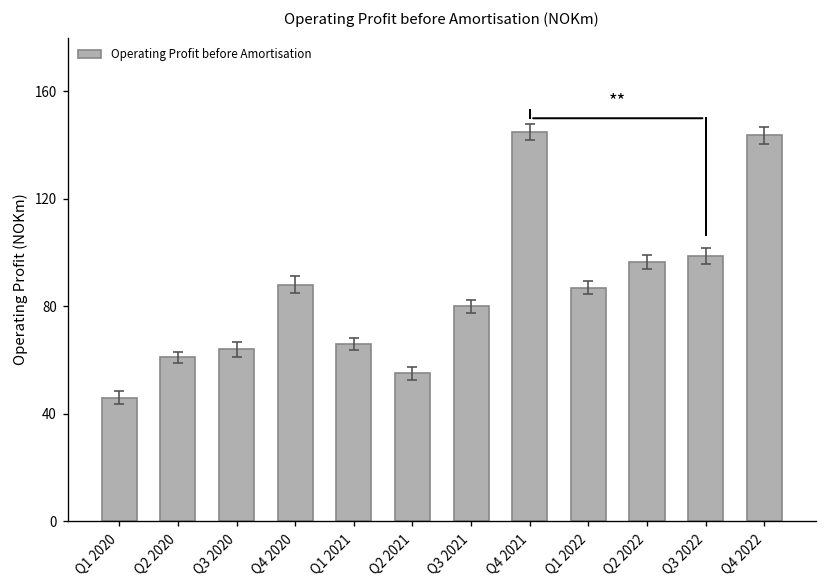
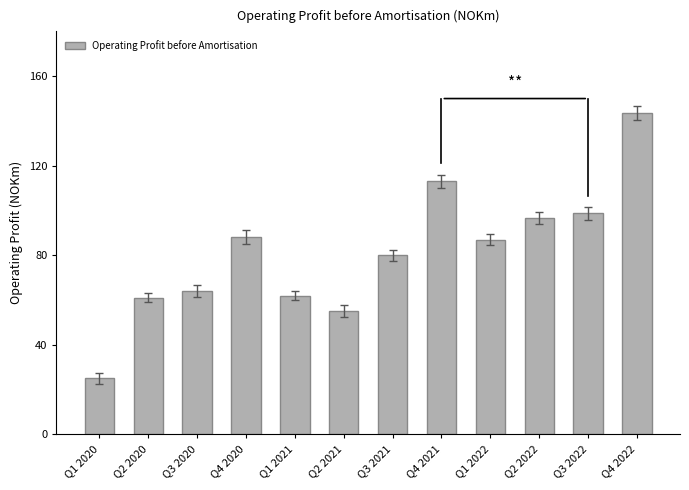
  {
    "Operating Profit before Amortisation": {
-     "Q1 2020": 46,
+     "Q1 2020": 25,
      "Q2 2020": 61,
      "Q3 2020": 64,
      "Q4 2020": 88,
-     "Q1 2021": 66,
+     "Q1 2021": 62,
      "Q2 2021": 55,
      "Q3 2021": 80,
-     "Q4 2021": 145,
+     "Q4 2021": 113,
      "Q1 2022": 87,
      "Q2 2022": 97,
      "Q3 2022": 99,
      "Q4 2022": 144
    }
  }
